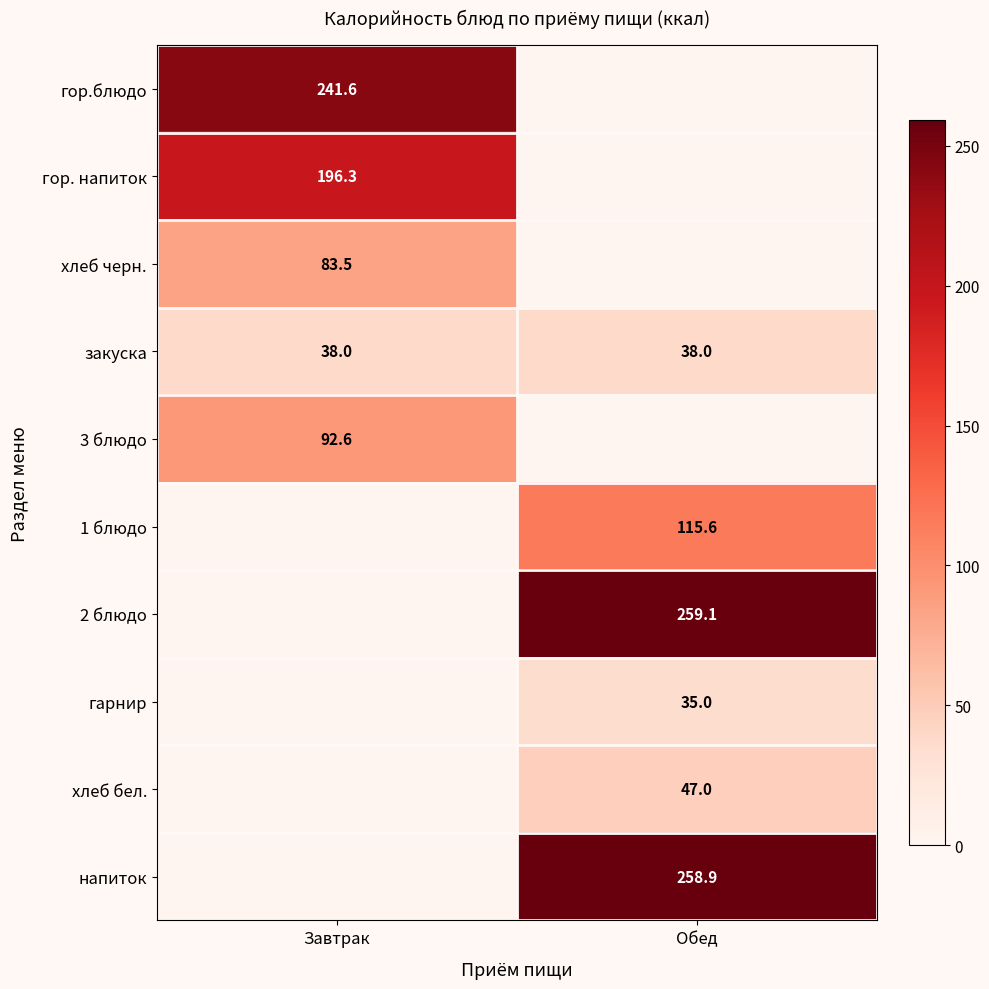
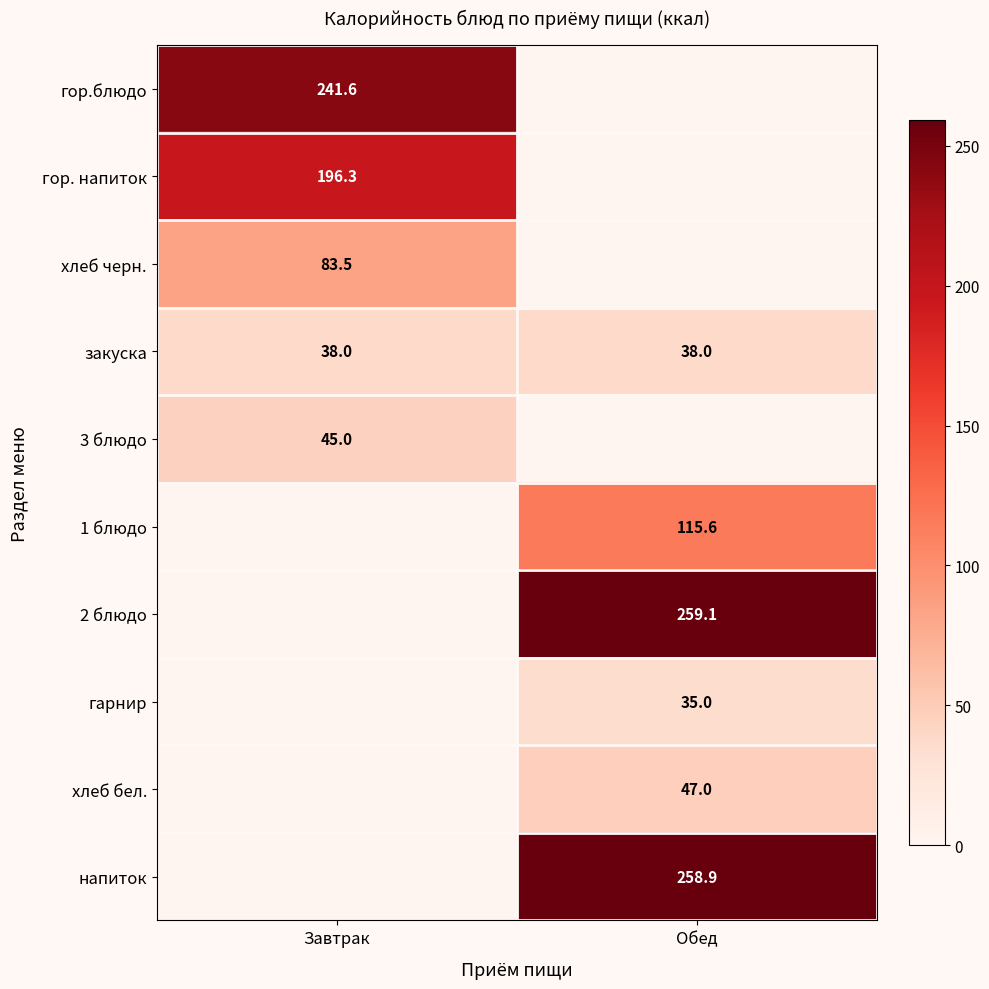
  {
    "гор.блюдо": {
      "Завтрак": 241.6
    },
    "гор. напиток": {
      "Завтрак": 196.3
    },
    "хлеб черн.": {
      "Завтрак": 83.5
    },
    "закуска": {
      "Завтрак": 38.0,
      "Обед": 38.0
    },
    "3 блюдо": {
-     "Завтрак": 92.6
+     "Завтрак": 45.0
    },
    "1 блюдо": {
      "Обед": 115.6
    },
    "2 блюдо": {
      "Обед": 259.1
    },
    "гарнир": {
      "Обед": 35.0
    },
    "хлеб бел.": {
      "Обед": 47.0
    },
    "напиток": {
      "Обед": 258.9
    }
  }
